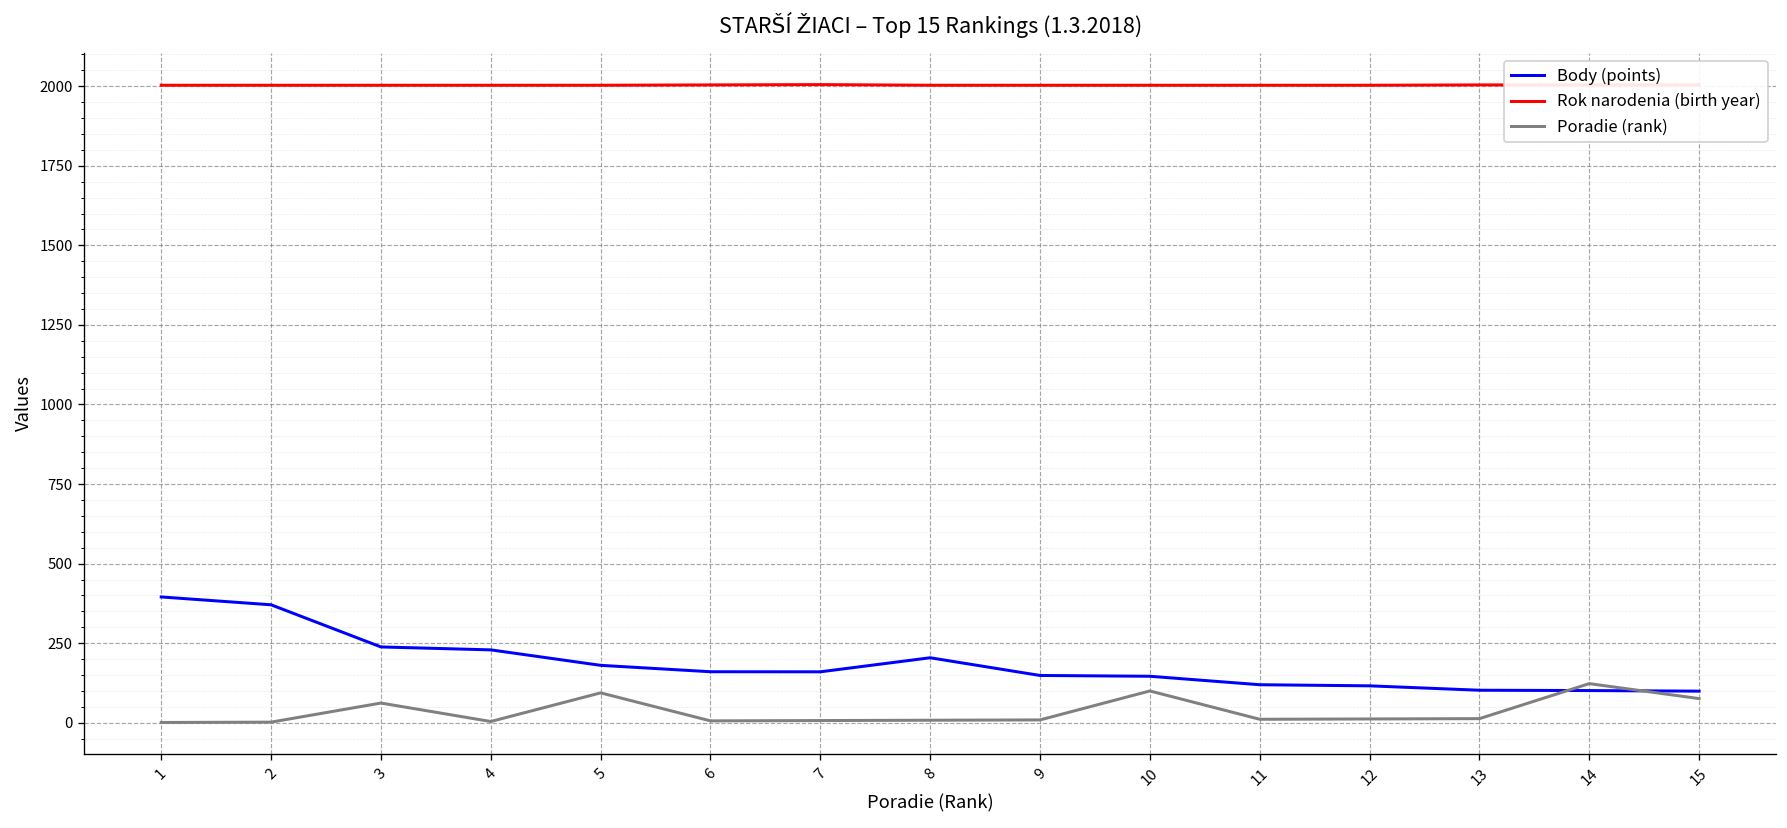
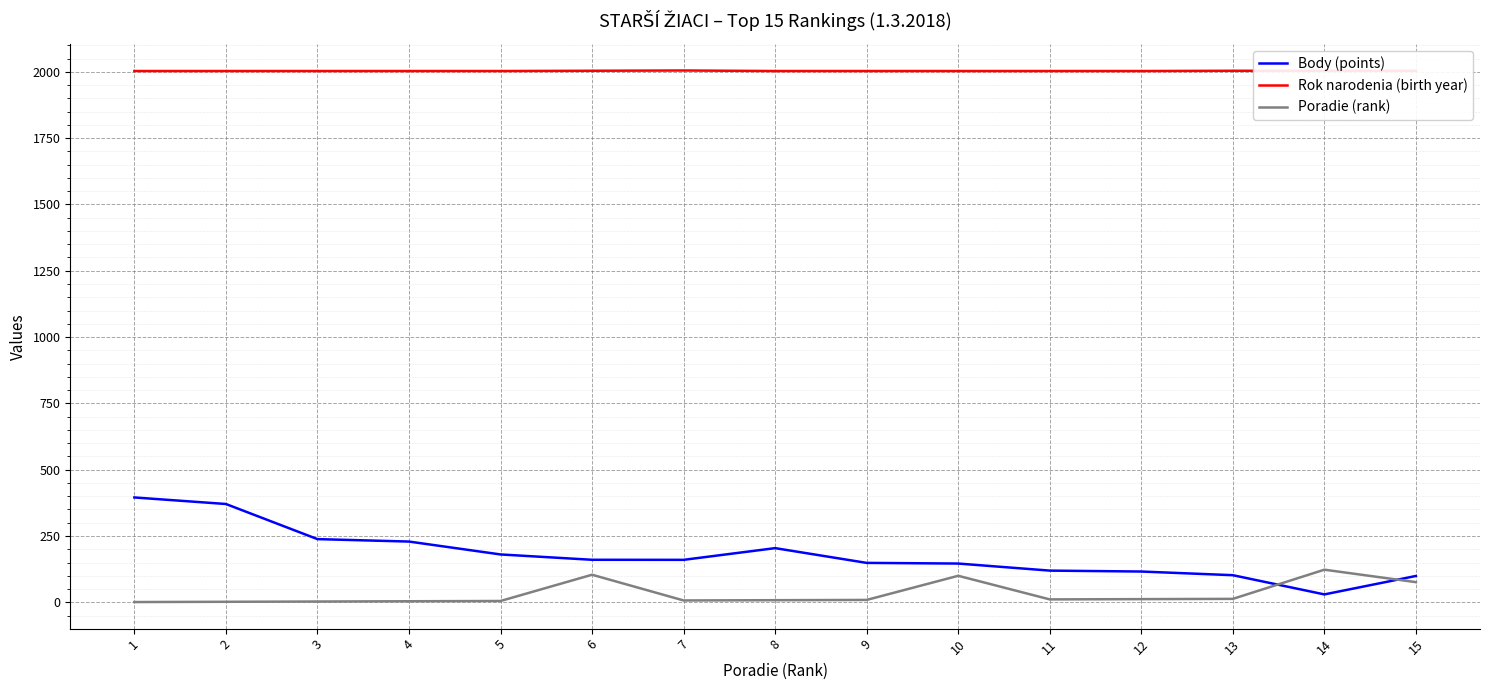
  {
    "Body (points)": {
      "1": 400,
      "2": 370,
      "3": 240,
      "4": 230,
      "5": 180,
      "6": 160,
      "7": 160,
      "8": 200,
      "9": 150,
      "10": 150,
      "11": 120,
      "12": 120,
      "13": 100,
-     "14": 100,
+     "14": 30,
      "15": 100
    },
    "Rok narodenia (birth year)": {
      "1": 2000,
      "2": 2000,
      "3": 2000,
      "4": 2000,
      "5": 2000,
      "6": 2000,
      "7": 2010,
      "8": 2000,
      "9": 2000,
      "10": 2000,
      "11": 2000,
      "12": 2000,
      "13": 2000
    },
    "Poradie (rank)": {
      "1": 0,
      "2": 0,
-     "3": 60,
+     "3": 0,
      "4": 0,
-     "5": 90,
-     "6": 10,
+     "5": 10,
+     "6": 100,
      "7": 10,
      "8": 10,
      "9": 10,
      "10": 100,
      "11": 10,
      "12": 10,
      "13": 10,
      "14": 120,
      "15": 80
    }
  }
